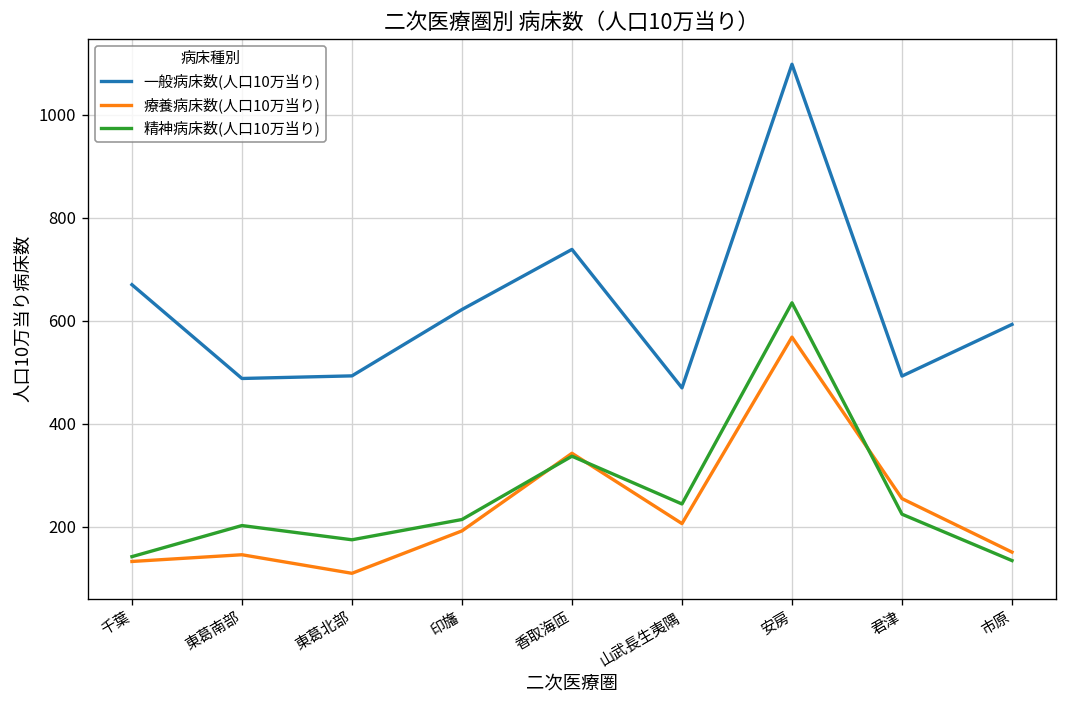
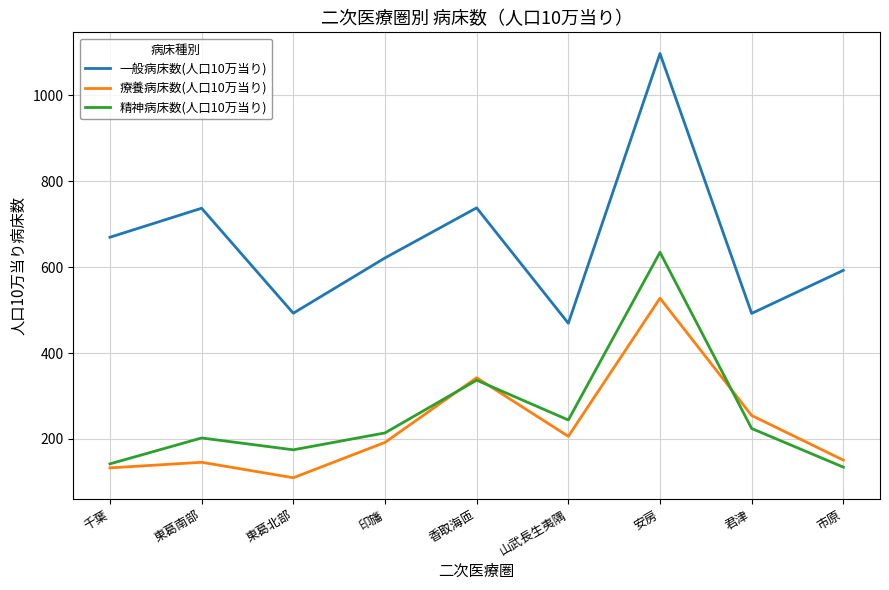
  {
    "一般病床数(人口10万当り)": {
      "千葉": 670,
-     "東葛南部": 490,
+     "東葛南部": 740,
      "東葛北部": 490,
      "印旛": 620,
      "香取海匝": 740,
      "山武長生夷隅": 470,
      "安房": 1100,
      "君津": 490,
      "市原": 590
    },
    "療養病床数(人口10万当り)": {
      "千葉": 130,
      "東葛南部": 150,
      "東葛北部": 110,
      "印旛": 190,
      "山武長生夷隅": 210,
-     "安房": 570,
+     "安房": 530,
      "君津": 250,
      "市原": 150
    },
    "精神病床数(人口10万当り)": {
      "千葉": 140,
      "東葛南部": 200,
      "東葛北部": 170,
      "印旛": 210,
      "山武長生夷隅": 240,
      "安房": 630,
      "君津": 220,
      "市原": 130
    }
  }
